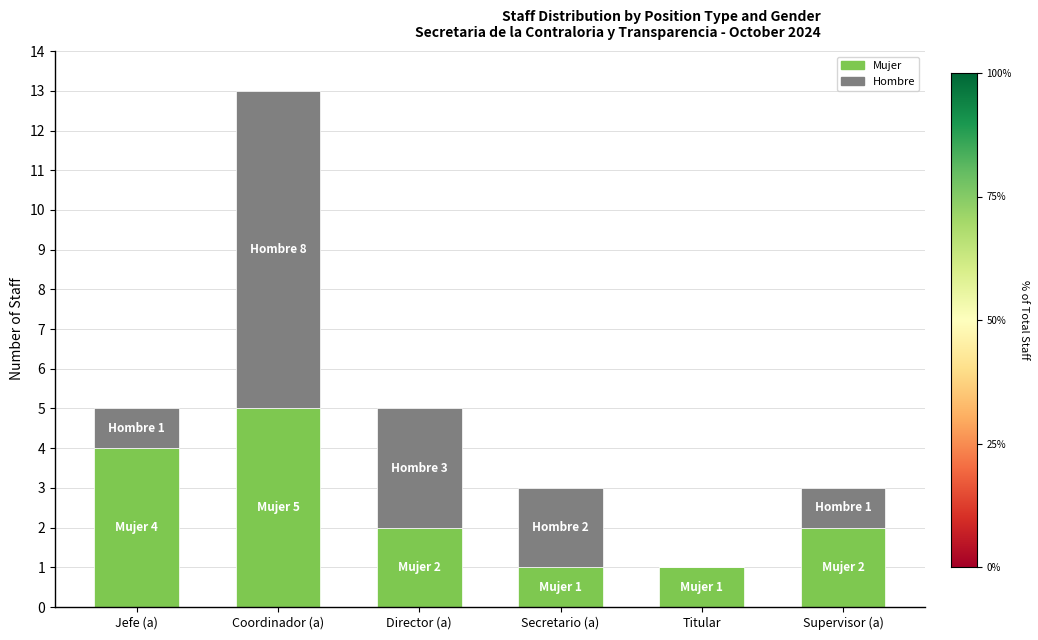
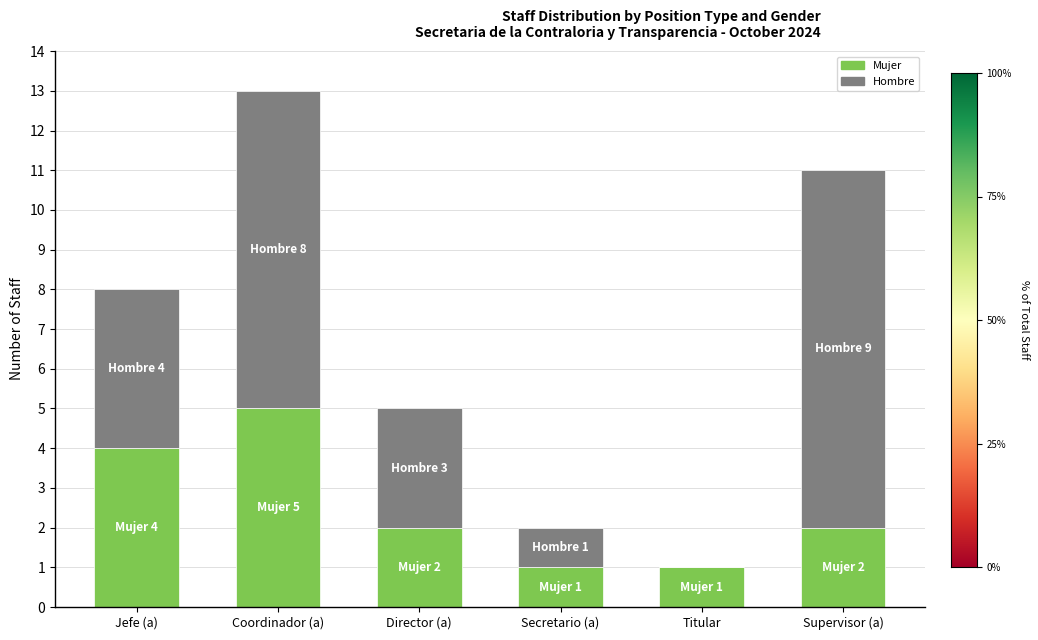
  {
    "Mujer": {
      "Jefe (a)": 4,
      "Coordinador (a)": 5,
      "Director (a)": 2,
      "Secretario (a)": 1,
      "Titular": 1,
      "Supervisor (a)": 2
    },
    "Hombre": {
-     "Jefe (a)": 1,
+     "Jefe (a)": 4,
      "Coordinador (a)": 8,
      "Director (a)": 3,
-     "Secretario (a)": 2,
-     "Supervisor (a)": 1
+     "Secretario (a)": 1,
+     "Supervisor (a)": 9
    }
  }
